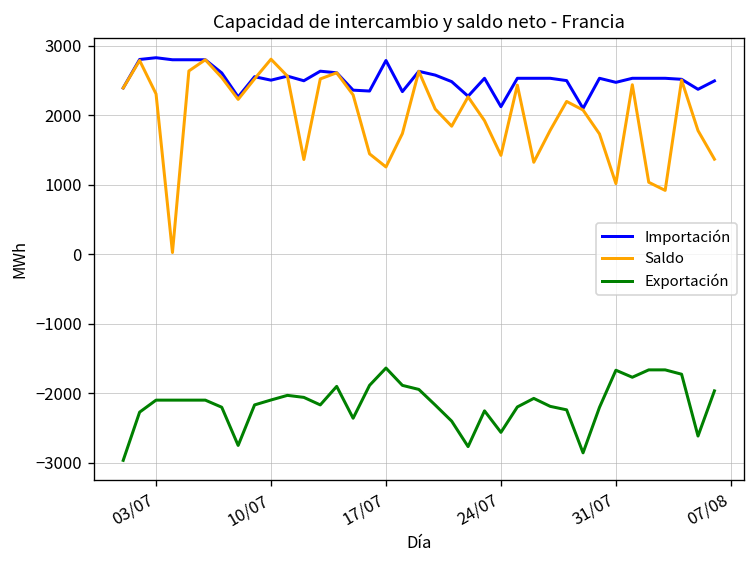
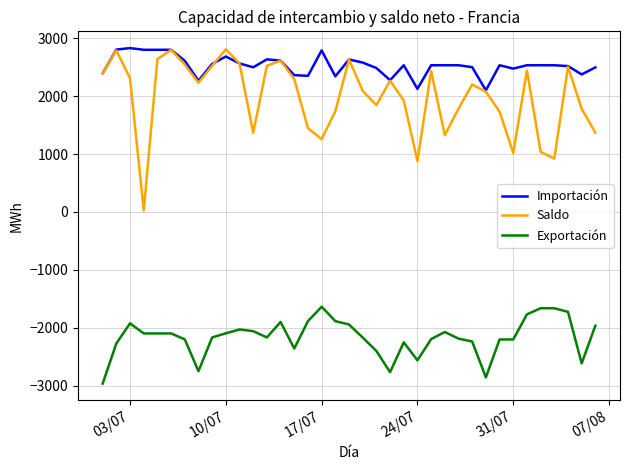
  {
    "Importación": {
      "03/07": 2800,
-     "10/07": 2500,
+     "10/07": 2700,
      "17/07": 2800,
      "24/07": 2100,
      "31/07": 2500
    },
    "Saldo": {
      "03/07": 2300,
      "10/07": 2800,
      "17/07": 1300,
-     "24/07": 1400,
+     "24/07": 900,
      "31/07": 1000
    },
    "Exportación": {
-     "03/07": -2100,
+     "03/07": -1900,
      "10/07": -2100,
      "17/07": -1600,
      "24/07": -2600,
-     "31/07": -1700
+     "31/07": -2200
    }
  }
